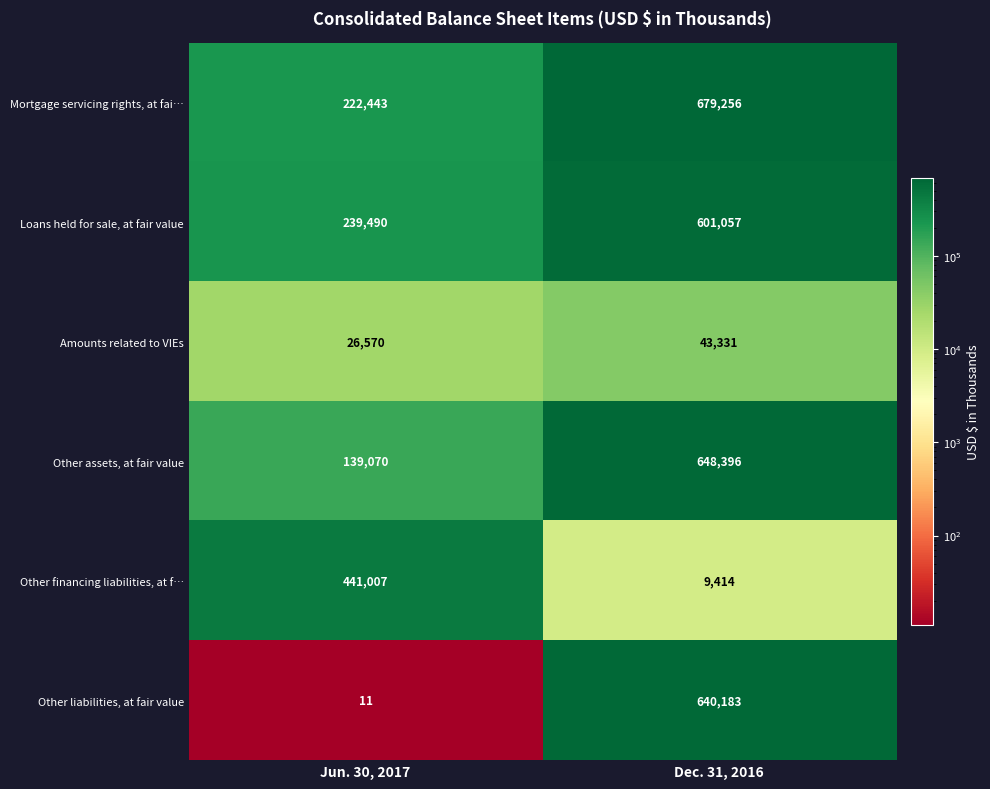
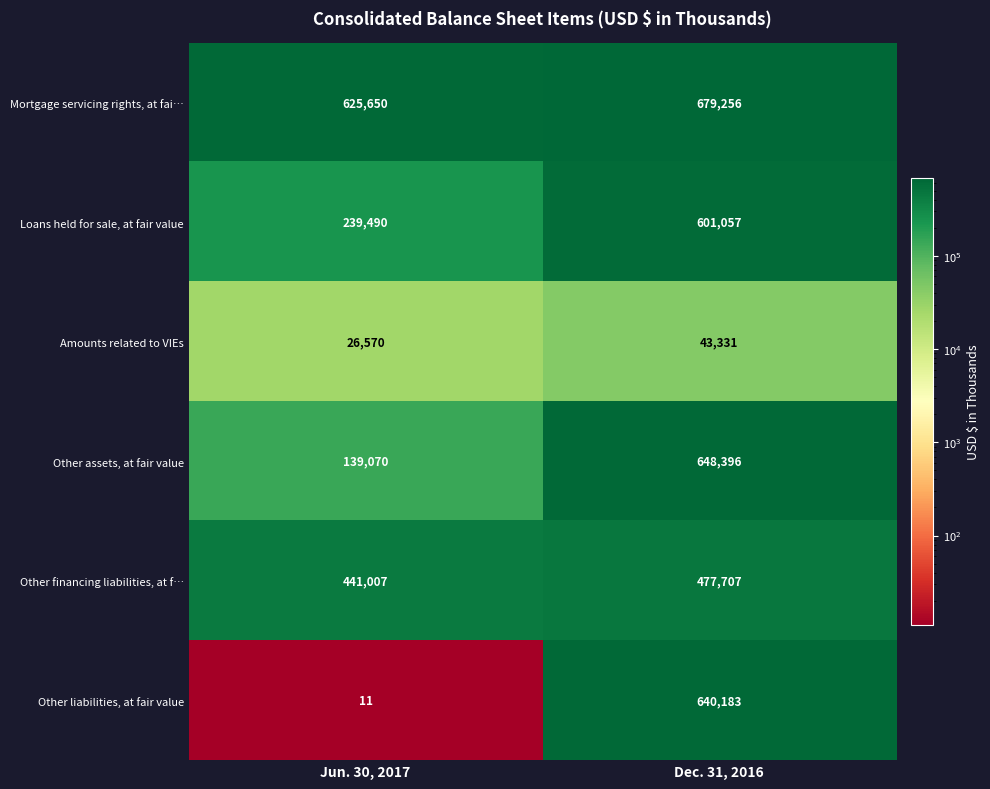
  {
    "Mortgage servicing rights, at fai…": {
-     "Jun. 30, 2017": "222,443",
+     "Jun. 30, 2017": "625,650",
      "Dec. 31, 2016": "679,256"
    },
    "Loans held for sale, at fair value": {
      "Jun. 30, 2017": "239,490",
      "Dec. 31, 2016": "601,057"
    },
    "Amounts related to VIEs": {
      "Jun. 30, 2017": "26,570",
      "Dec. 31, 2016": "43,331"
    },
    "Other assets, at fair value": {
      "Jun. 30, 2017": "139,070",
      "Dec. 31, 2016": "648,396"
    },
    "Other financing liabilities, at f…": {
      "Jun. 30, 2017": "441,007",
-     "Dec. 31, 2016": "9,414"
+     "Dec. 31, 2016": "477,707"
    },
    "Other liabilities, at fair value": {
      "Jun. 30, 2017": "11",
      "Dec. 31, 2016": "640,183"
    }
  }
